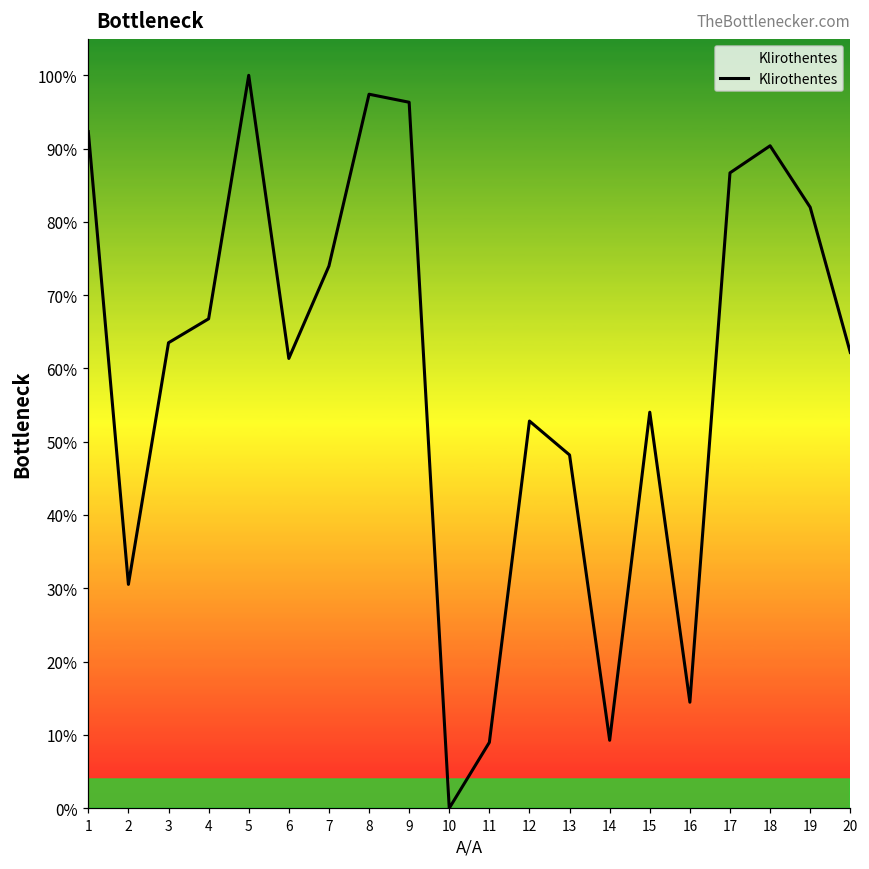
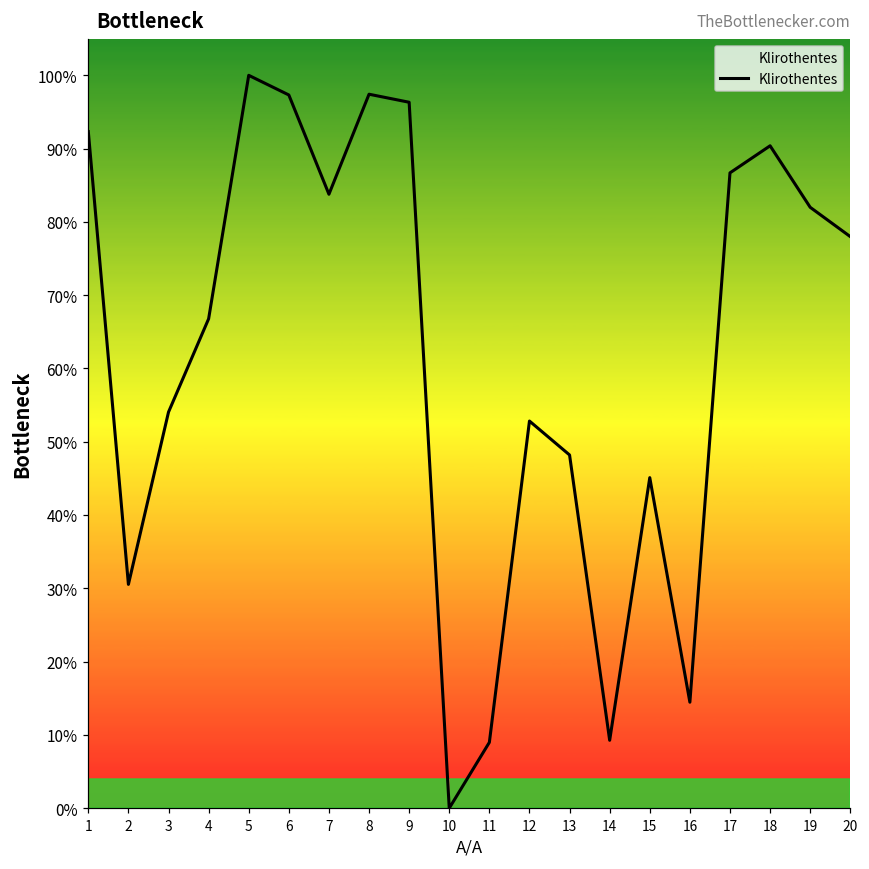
  {
    "1": "92%",
    "2": "31%",
-   "3": "64%",
+   "3": "54%",
    "4": "67%",
    "5": "100%",
-   "6": "61%",
-   "7": "74%",
+   "6": "97%",
+   "7": "84%",
    "8": "97%",
    "9": "96%",
    "11": "9%",
    "12": "53%",
    "13": "48%",
    "14": "9%",
-   "15": "54%",
+   "15": "45%",
    "16": "14%",
    "17": "87%",
    "18": "90%",
    "19": "82%",
-   "20": "62%"
+   "20": "78%"
  }
